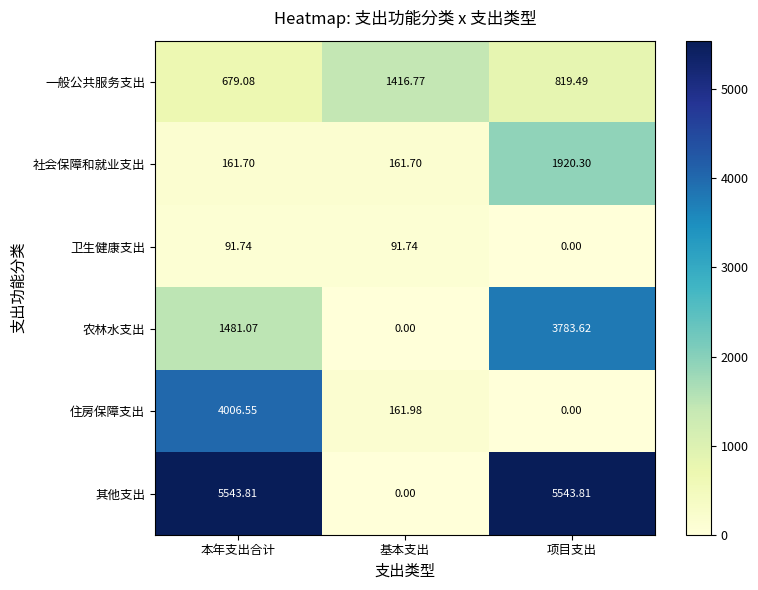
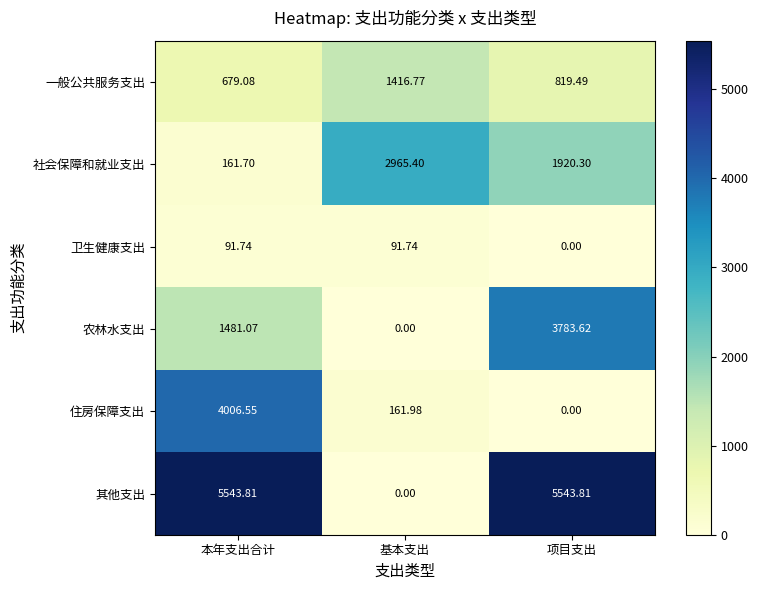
  {
    "一般公共服务支出": {
      "本年支出合计": 679.08,
      "基本支出": 1416.77,
      "项目支出": 819.49
    },
    "社会保障和就业支出": {
      "本年支出合计": 161.70,
-     "基本支出": 161.70,
+     "基本支出": 2965.40,
      "项目支出": 1920.30
    },
    "卫生健康支出": {
      "本年支出合计": 91.74,
      "基本支出": 91.74,
      "项目支出": 0.00
    },
    "农林水支出": {
      "本年支出合计": 1481.07,
      "基本支出": 0.00,
      "项目支出": 3783.62
    },
    "住房保障支出": {
      "本年支出合计": 4006.55,
      "基本支出": 161.98,
      "项目支出": 0.00
    },
    "其他支出": {
      "本年支出合计": 5543.81,
      "基本支出": 0.00,
      "项目支出": 5543.81
    }
  }
